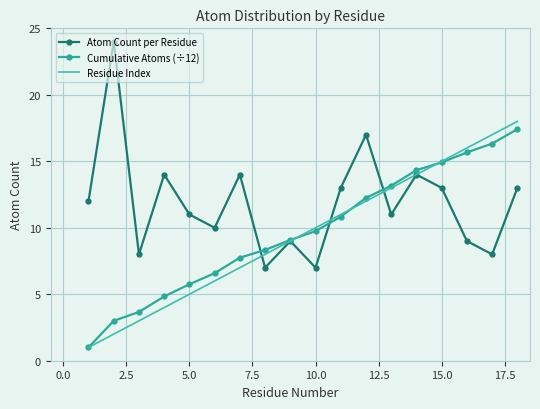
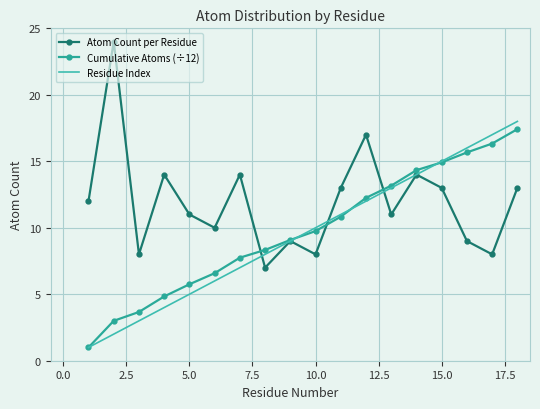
  {
    "Atom Count per Residue": {
      "5.0": 11,
-     "10.0": 7,
+     "10.0": 8,
      "15.0": 13
    }
  }
